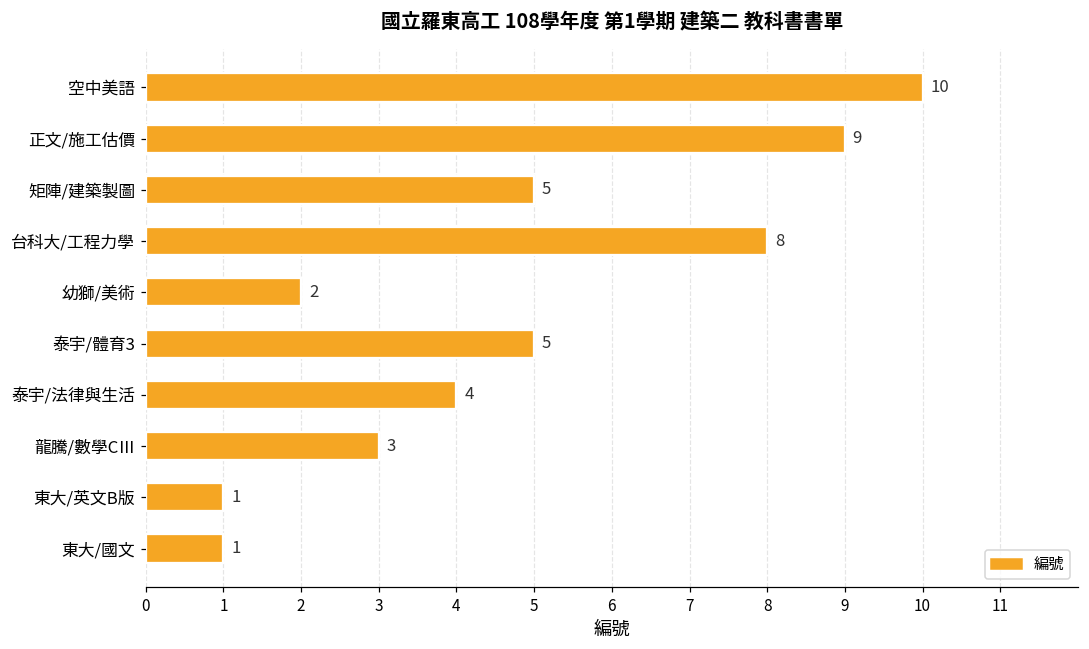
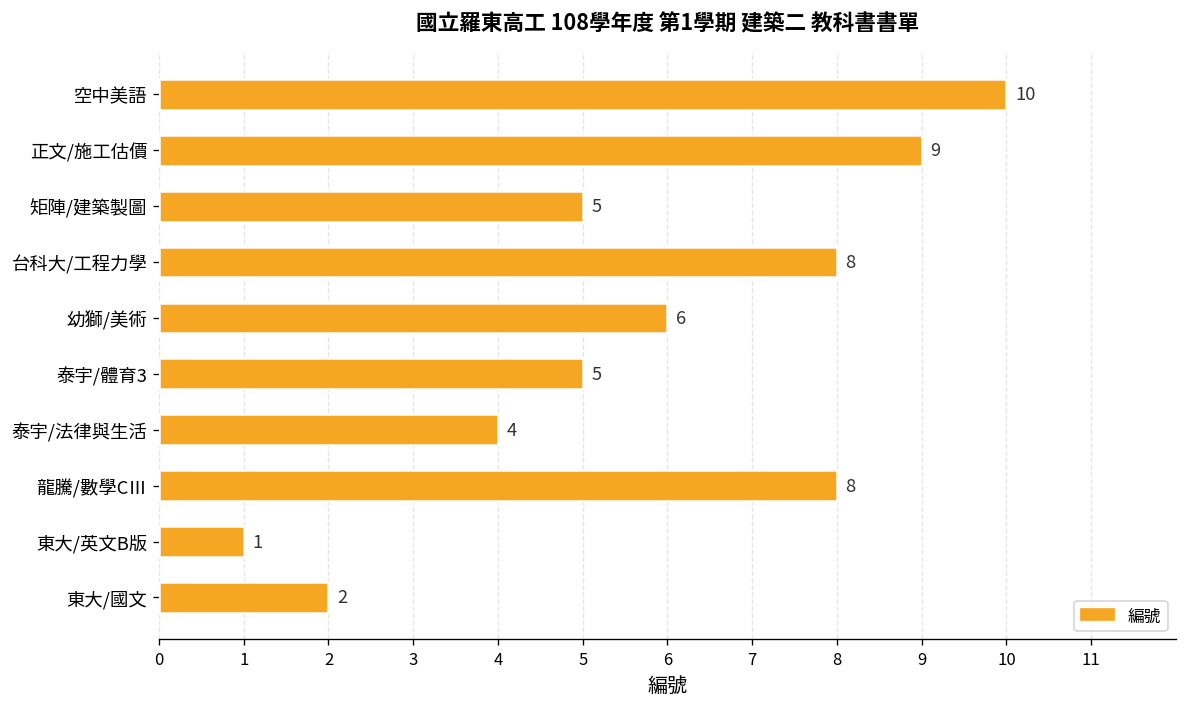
  {
    "空中美語": 10,
    "正文/施工估價": 9,
    "矩陣/建築製圖": 5,
    "台科大/工程力學": 8,
-   "幼獅/美術": 2,
+   "幼獅/美術": 6,
    "泰宇/體育3": 5,
    "泰宇/法律與生活": 4,
-   "龍騰/數學CⅢ": 3,
+   "龍騰/數學CⅢ": 8,
    "東大/英文B版": 1,
-   "東大/國文": 1
+   "東大/國文": 2
  }
